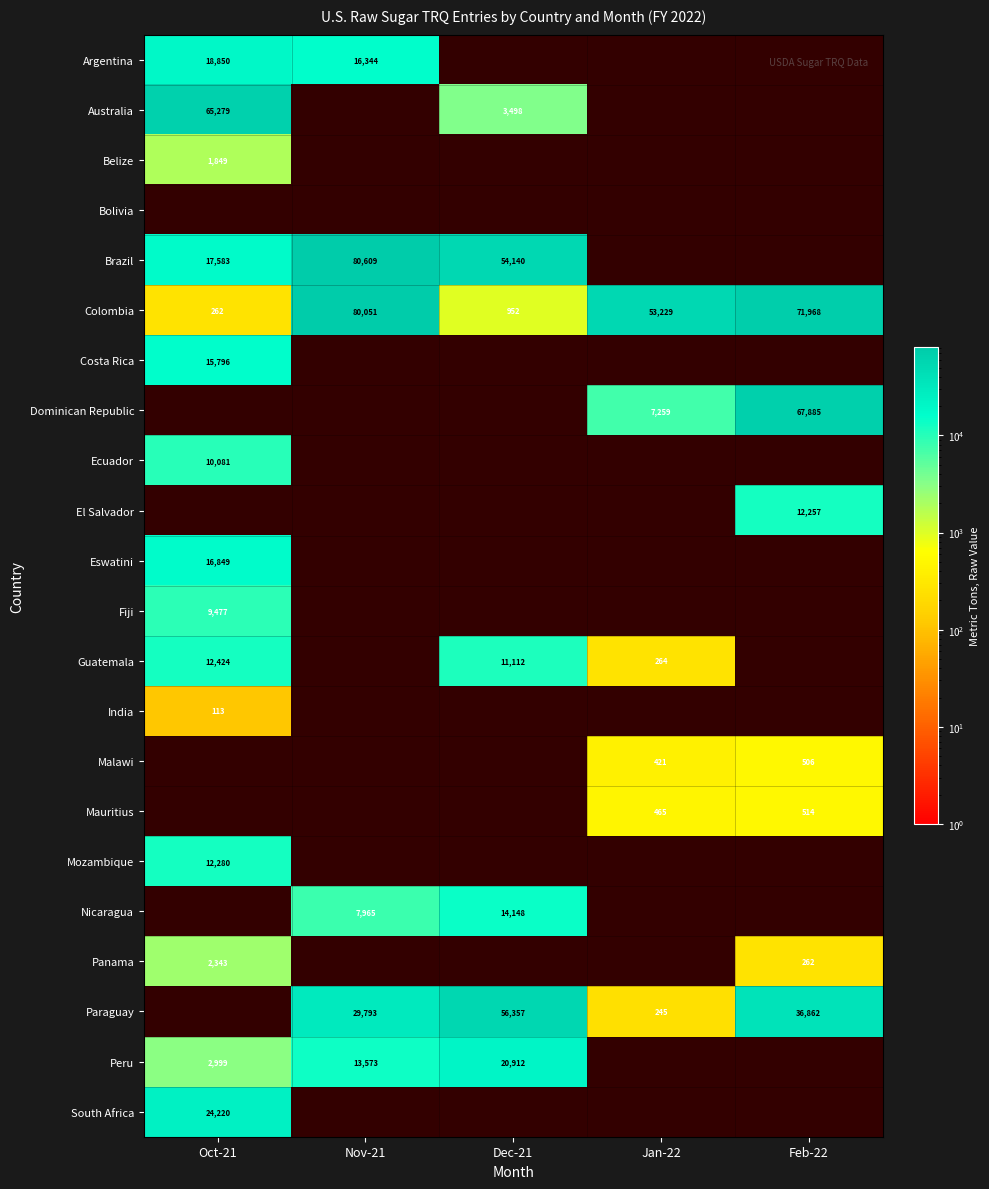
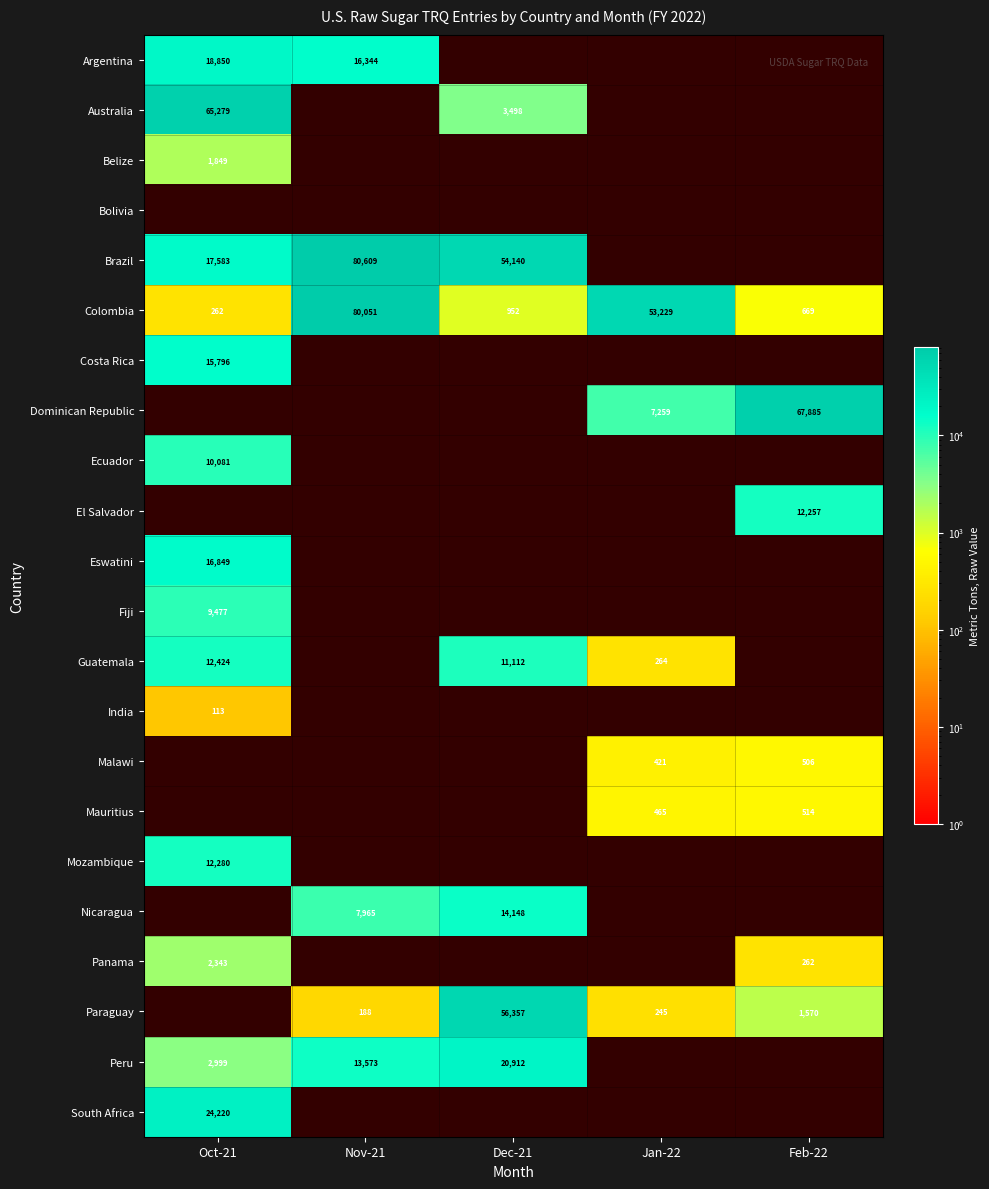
  {
    "Argentina": {
      "Oct-21": "18,850",
      "Nov-21": "16,344"
    },
    "Australia": {
      "Oct-21": "65,279",
      "Dec-21": "3,498"
    },
    "Belize": {
      "Oct-21": "1,849"
    },
    "Brazil": {
      "Oct-21": "17,583",
      "Nov-21": "80,609",
      "Dec-21": "54,140"
    },
    "Colombia": {
      "Oct-21": "262",
      "Nov-21": "80,051",
      "Dec-21": "952",
      "Jan-22": "53,229",
-     "Feb-22": "71,968"
+     "Feb-22": "669"
    },
    "Costa Rica": {
      "Oct-21": "15,796"
    },
    "Dominican Republic": {
      "Jan-22": "7,259",
      "Feb-22": "67,885"
    },
    "Ecuador": {
      "Oct-21": "10,081"
    },
    "El Salvador": {
      "Feb-22": "12,257"
    },
    "Eswatini": {
      "Oct-21": "16,849"
    },
    "Fiji": {
      "Oct-21": "9,477"
    },
    "Guatemala": {
      "Oct-21": "12,424",
      "Dec-21": "11,112",
      "Jan-22": "264"
    },
    "India": {
      "Oct-21": "113"
    },
    "Malawi": {
      "Jan-22": "421",
      "Feb-22": "506"
    },
    "Mauritius": {
      "Jan-22": "465",
      "Feb-22": "514"
    },
    "Mozambique": {
      "Oct-21": "12,280"
    },
    "Nicaragua": {
      "Nov-21": "7,965",
      "Dec-21": "14,148"
    },
    "Panama": {
      "Oct-21": "2,343",
      "Feb-22": "262"
    },
    "Paraguay": {
-     "Nov-21": "29,793",
+     "Nov-21": "188",
      "Dec-21": "56,357",
      "Jan-22": "245",
-     "Feb-22": "36,862"
+     "Feb-22": "1,570"
    },
    "Peru": {
      "Oct-21": "2,999",
      "Nov-21": "13,573",
      "Dec-21": "20,912"
    },
    "South Africa": {
      "Oct-21": "24,220"
    }
  }
